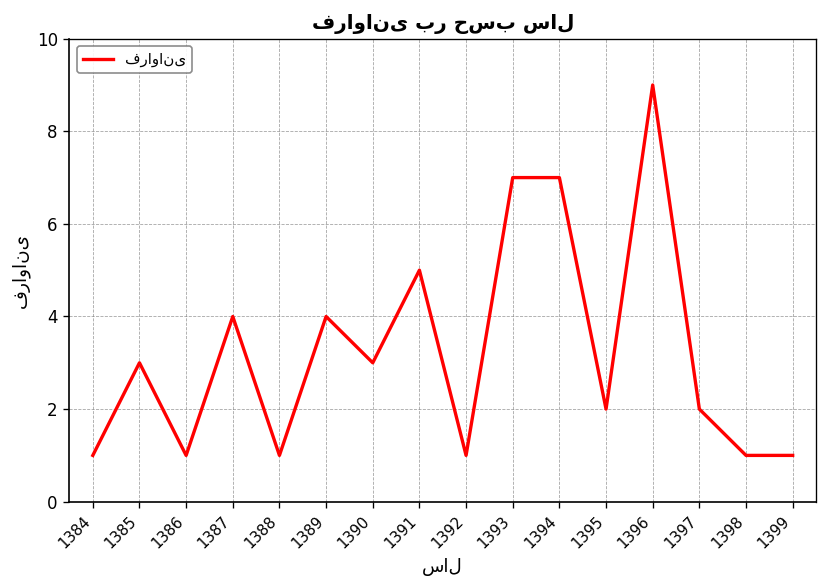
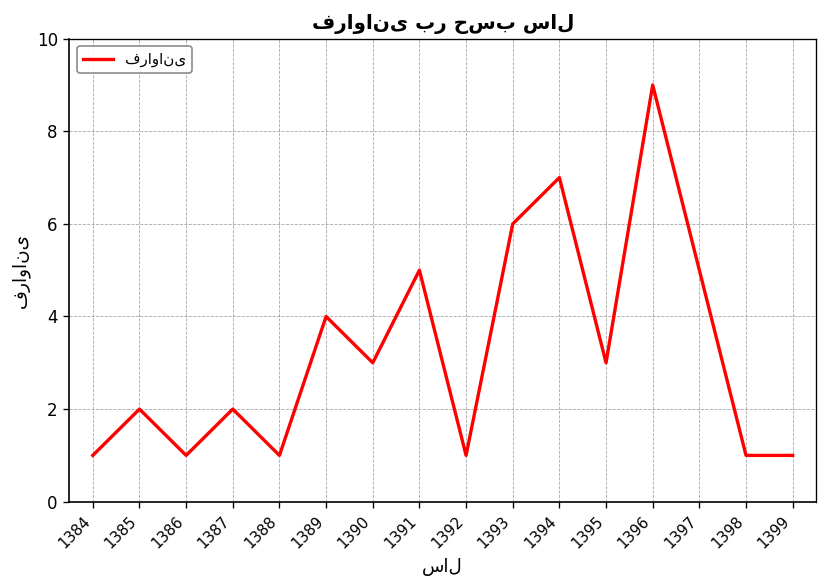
  {
    "1384": 1,
-   "1385": 3,
+   "1385": 2,
    "1386": 1,
-   "1387": 4,
+   "1387": 2,
    "1388": 1,
    "1389": 4,
    "1390": 3,
    "1391": 5,
    "1392": 1,
-   "1393": 7,
+   "1393": 6,
    "1394": 7,
-   "1395": 2,
+   "1395": 3,
    "1396": 9,
-   "1397": 2,
+   "1397": 5,
    "1398": 1,
    "1399": 1
  }
